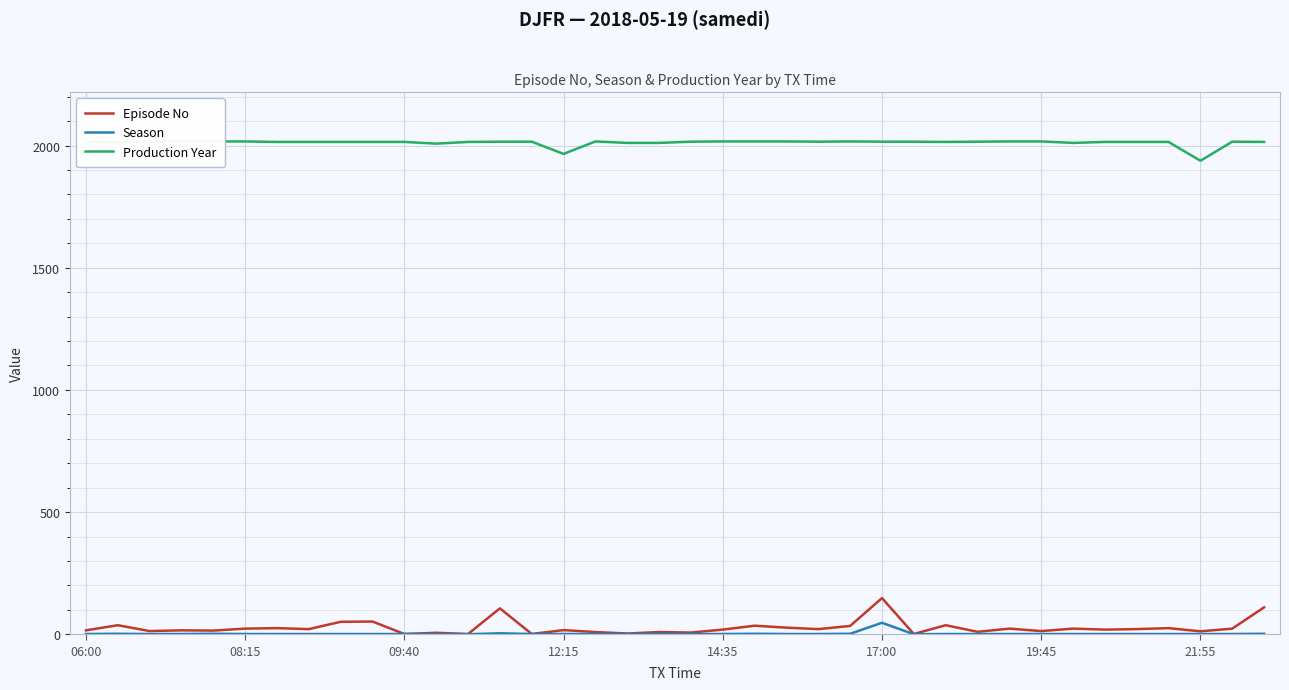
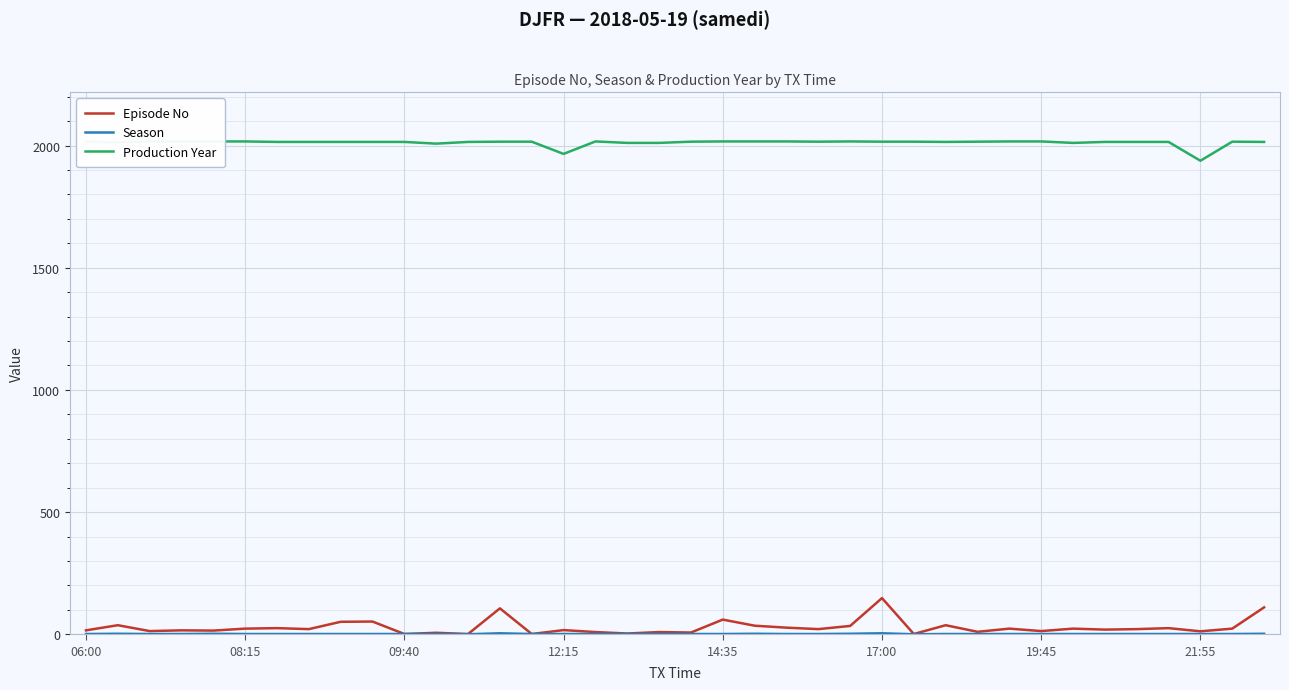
  {
    "Episode No": {
      "06:00": 20,
      "08:15": 20,
      "12:15": 20,
-     "14:35": 20,
+     "14:35": 60,
      "17:00": 150,
      "19:45": 10,
      "21:55": 10
    },
    "Season": {
      "06:00": 0,
      "08:15": 0,
      "12:15": 0,
      "14:35": 0,
-     "17:00": 50,
+     "17:00": 0,
      "19:45": 0,
      "21:55": 0
    },
    "Production Year": {
      "08:15": 2020,
      "09:40": 2020,
      "12:15": 1970,
      "14:35": 2020,
      "17:00": 2020,
      "19:45": 2020,
      "21:55": 1940
    }
  }
